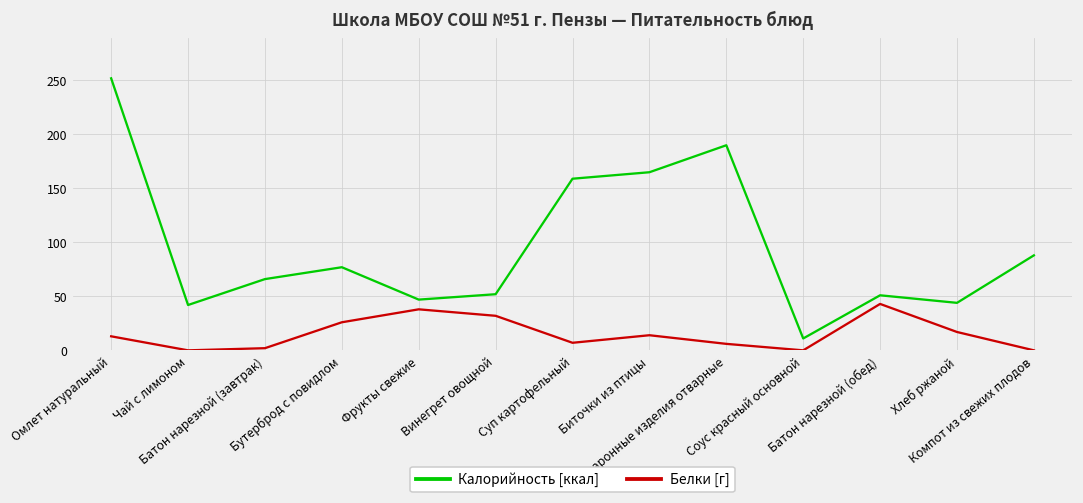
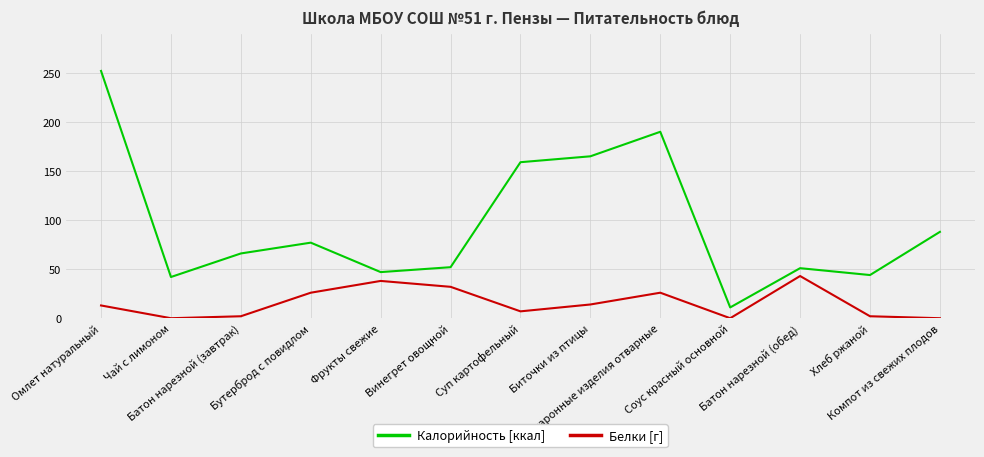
  {
    "Калорийность [ккал]": {
      "Омлет натуральный": 250,
      "Чай с лимоном": 40,
      "Батон нарезной (завтрак)": 70,
      "Бутерброд с повидлом": 80,
      "Фрукты свежие": 50,
      "Винегрет овощной": 50,
      "Суп картофельный": 160,
      "Биточки из птицы": 170,
      "Макаронные изделия отварные": 190,
      "Соус красный основной": 10,
      "Батон нарезной (обед)": 50,
      "Хлеб ржаной": 40,
      "Компот из свежих плодов": 90
    },
    "Белки [г]": {
      "Омлет натуральный": 10,
      "Чай с лимоном": 0,
      "Батон нарезной (завтрак)": 0,
      "Бутерброд с повидлом": 30,
      "Фрукты свежие": 40,
      "Винегрет овощной": 30,
      "Суп картофельный": 10,
      "Биточки из птицы": 10,
-     "Макаронные изделия отварные": 10,
+     "Макаронные изделия отварные": 30,
      "Соус красный основной": 0,
      "Батон нарезной (обед)": 40,
-     "Хлеб ржаной": 20,
+     "Хлеб ржаной": 0,
      "Компот из свежих плодов": 0
    }
  }
